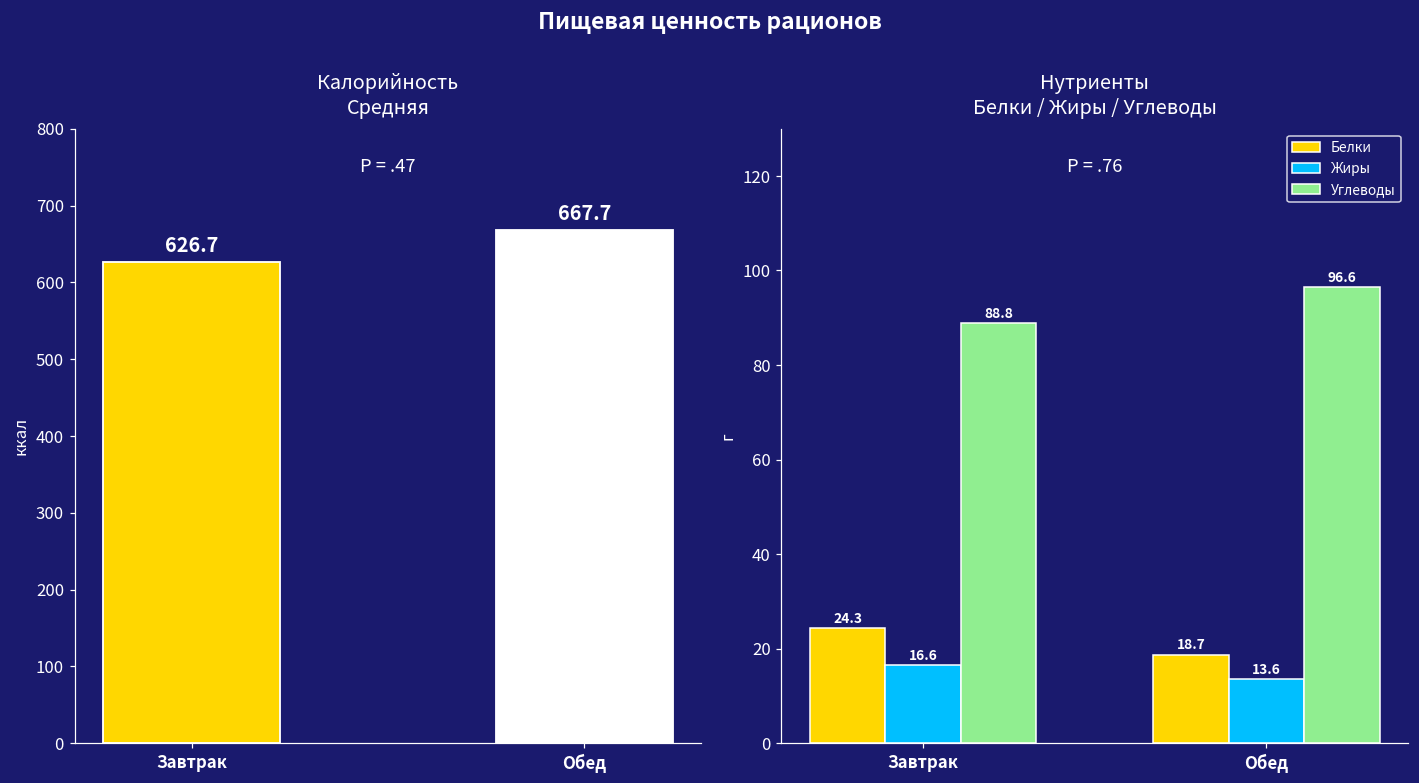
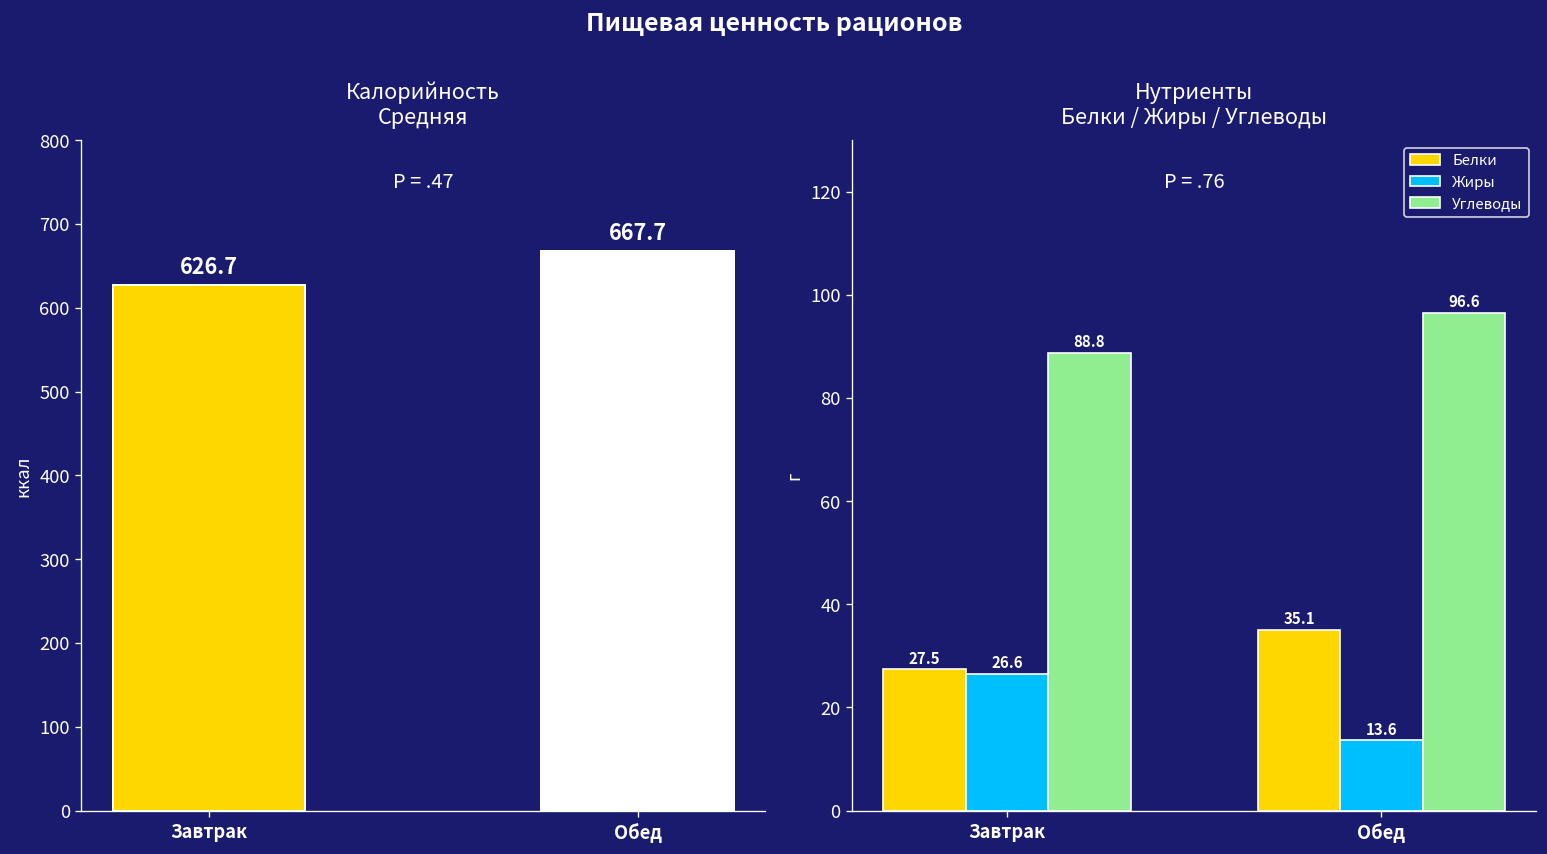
  {
    "Калорийность Средняя": {
      "Завтрак": 626.7,
      "Обед": 667.7
    },
    "Нутриенты Белки / Жиры / Углеводы": {
      "Белки": {
-       "Завтрак": 24.3,
-       "Обед": 18.7
+       "Завтрак": 27.5,
+       "Обед": 35.1
      },
      "Жиры": {
-       "Завтрак": 16.6,
+       "Завтрак": 26.6,
        "Обед": 13.6
      },
      "Углеводы": {
        "Завтрак": 88.8,
        "Обед": 96.6
      }
    }
  }
